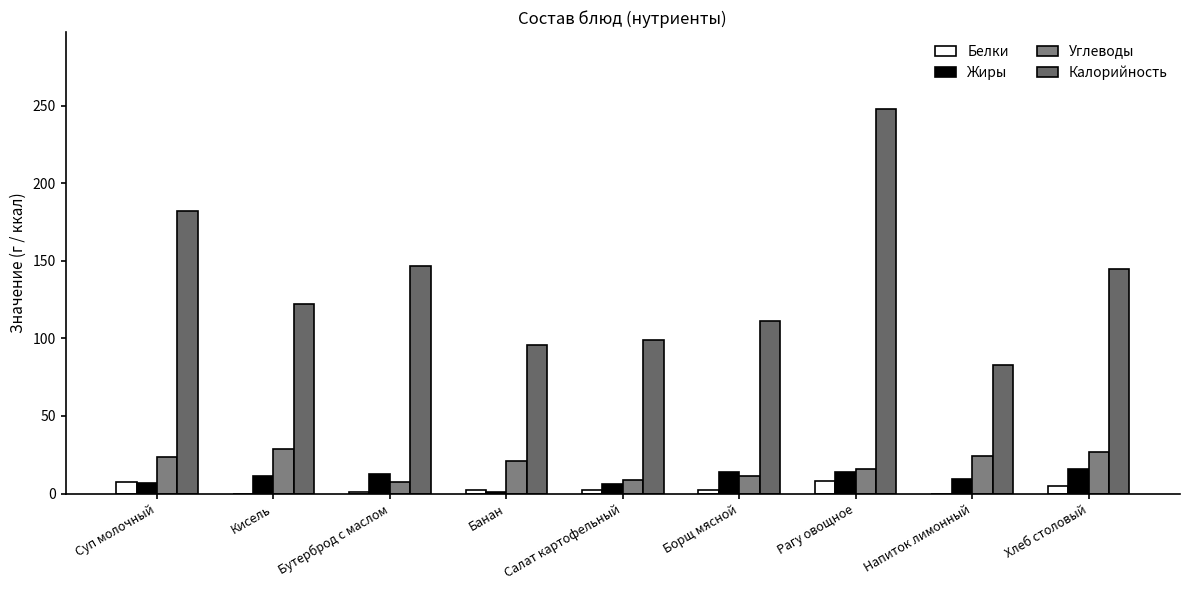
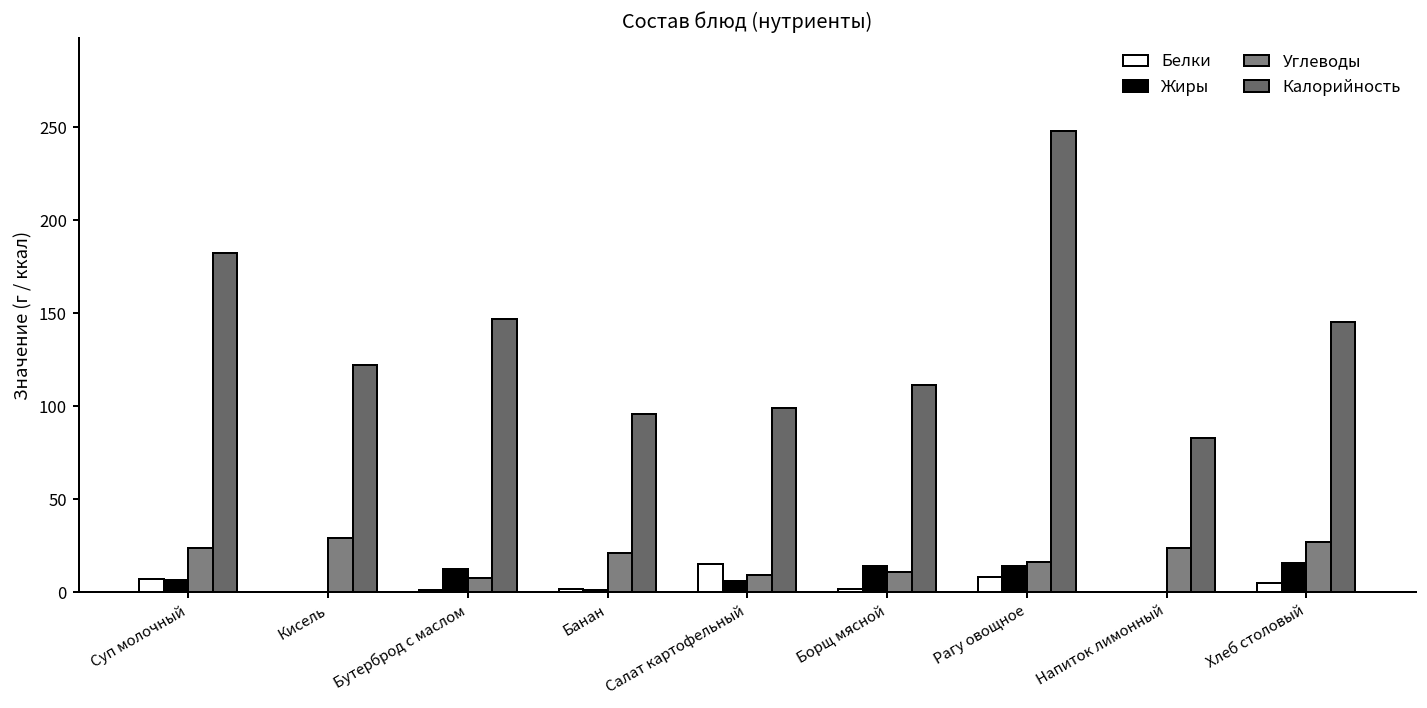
  {
    "Белки": {
      "Суп молочный": 7,
      "Кисель": 0,
      "Банан": 2,
-     "Салат картофельный": 2,
+     "Салат картофельный": 15,
      "Борщ мясной": 2,
      "Рагу овощное": 8,
      "Напиток лимонный": 0,
      "Хлеб столовый": 5
    },
    "Жиры": {
      "Суп молочный": 7,
-     "Кисель": 11,
+     "Кисель": 0,
      "Бутерброд с маслом": 13,
      "Салат картофельный": 6,
      "Борщ мясной": 14,
      "Рагу овощное": 14,
-     "Напиток лимонный": 9,
+     "Напиток лимонный": 0,
      "Хлеб столовый": 16
    }
  }
